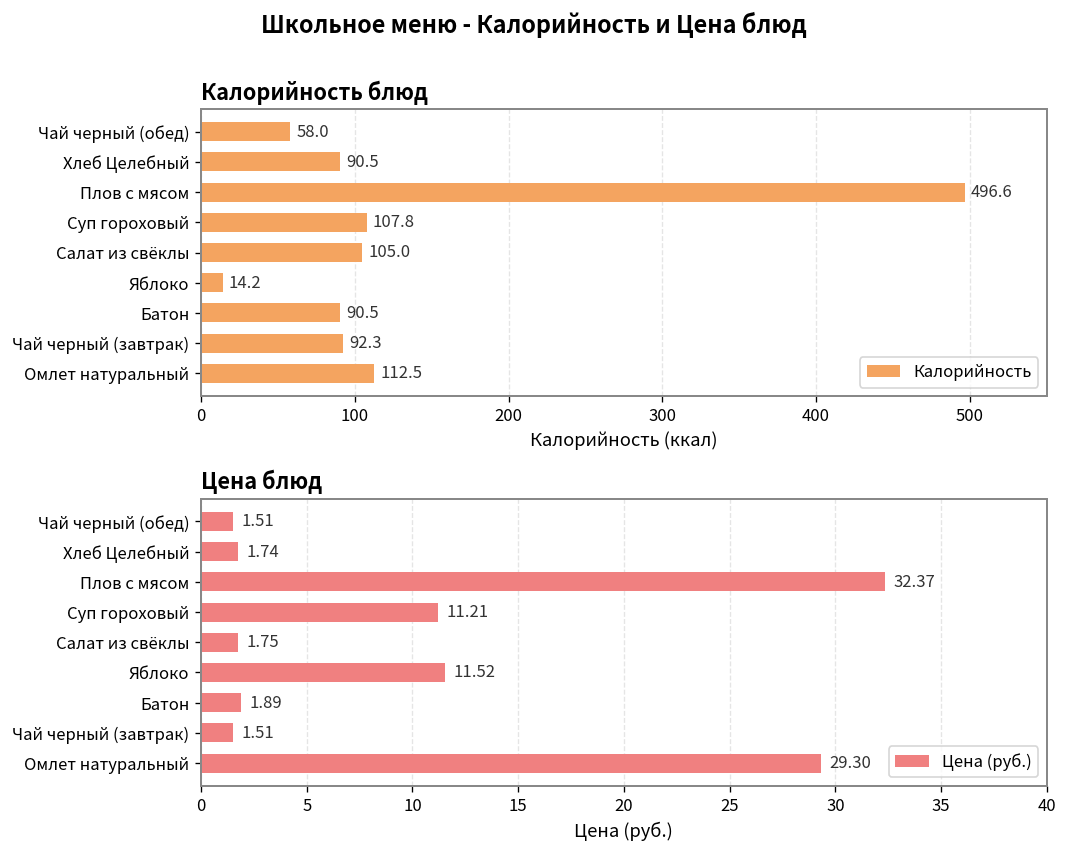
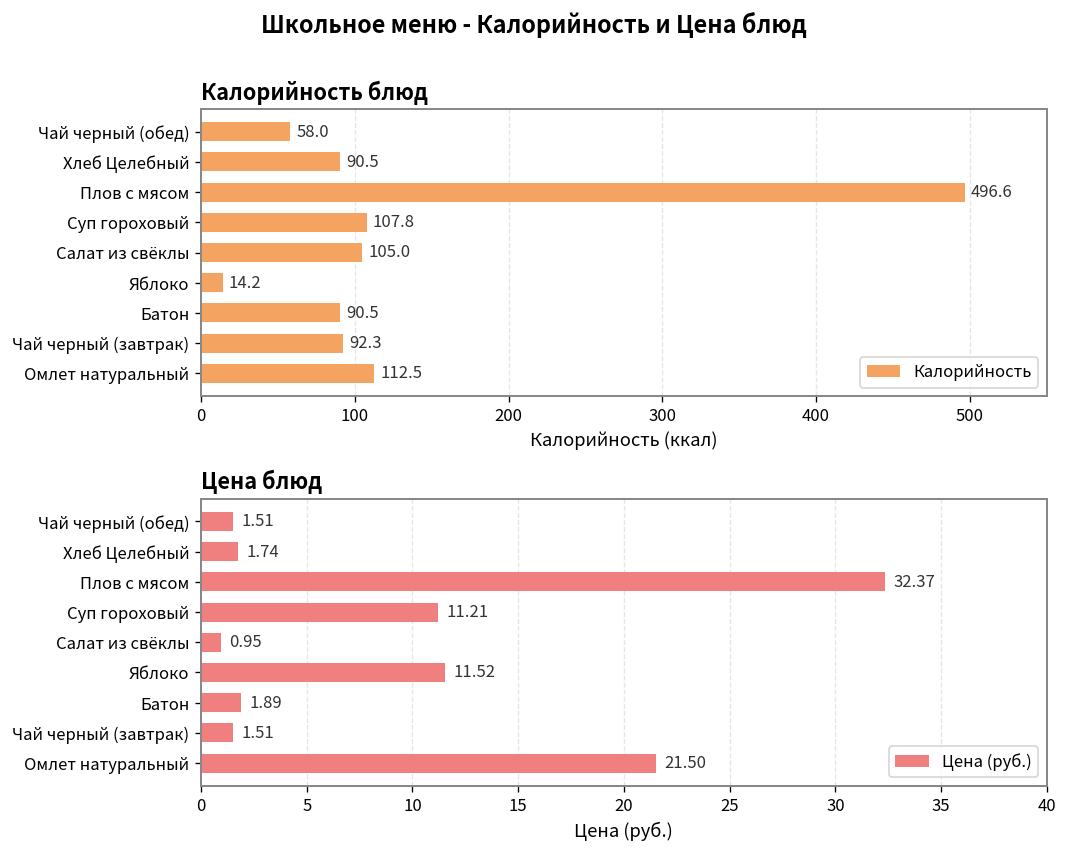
  {
    "Калорийность блюд": {
      "Чай черный (обед)": 58.0,
      "Хлеб Целебный": 90.5,
      "Плов с мясом": 496.6,
      "Суп гороховый": 107.8,
      "Салат из свёклы": 105.0,
      "Яблоко": 14.2,
      "Батон": 90.5,
      "Чай черный (завтрак)": 92.3,
      "Омлет натуральный": 112.5
    },
    "Цена блюд": {
      "Чай черный (обед)": 1.51,
      "Хлеб Целебный": 1.74,
      "Плов с мясом": 32.37,
      "Суп гороховый": 11.21,
-     "Салат из свёклы": 1.75,
+     "Салат из свёклы": 0.95,
      "Яблоко": 11.52,
      "Батон": 1.89,
      "Чай черный (завтрак)": 1.51,
-     "Омлет натуральный": 29.30
+     "Омлет натуральный": 21.50
    }
  }
